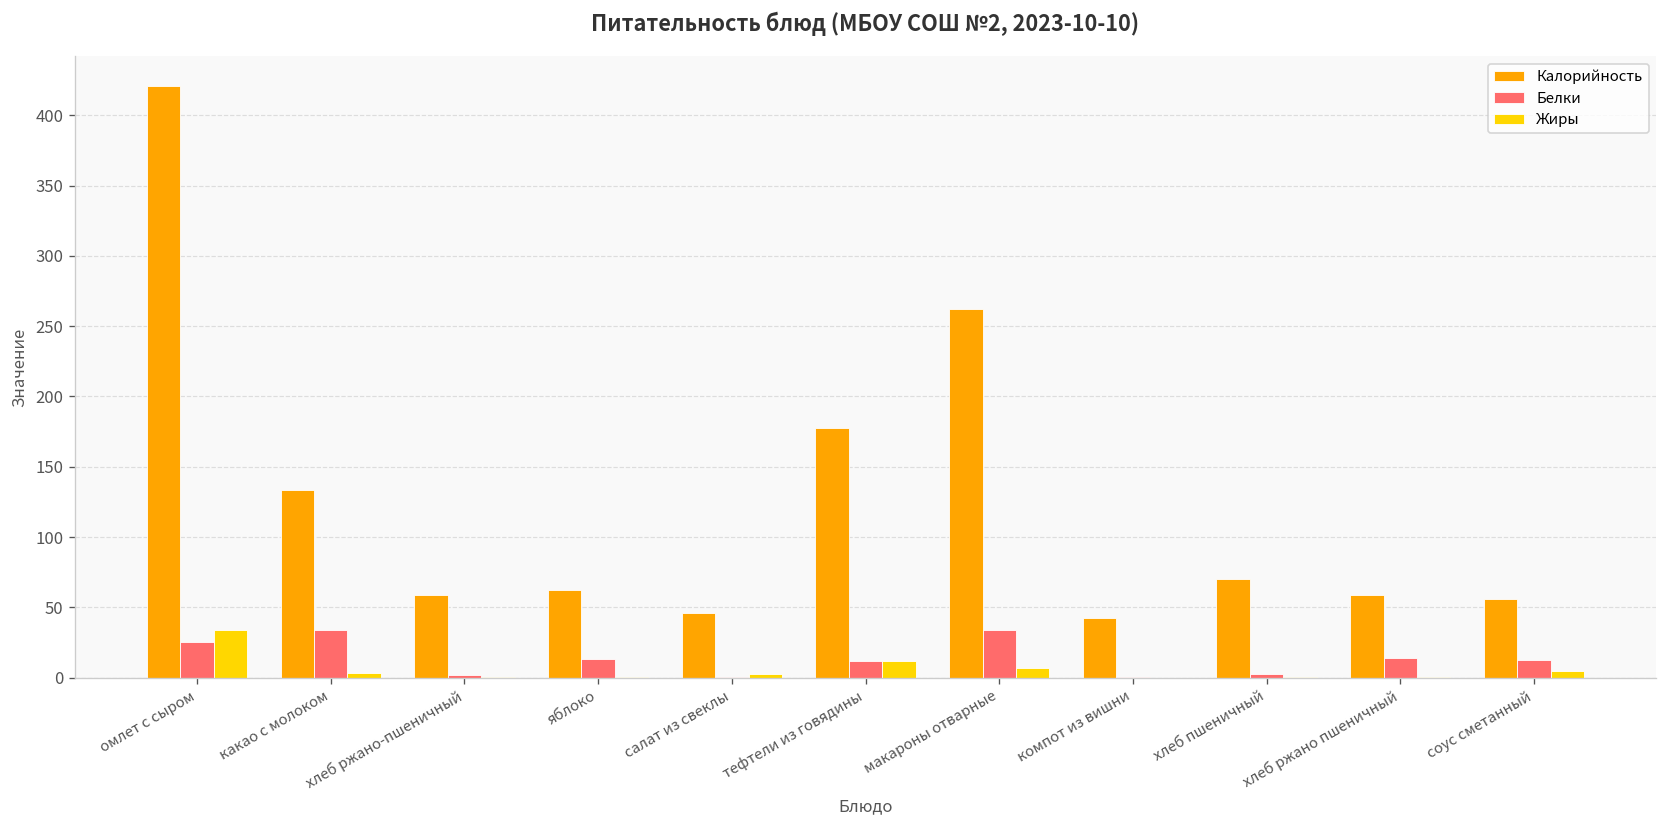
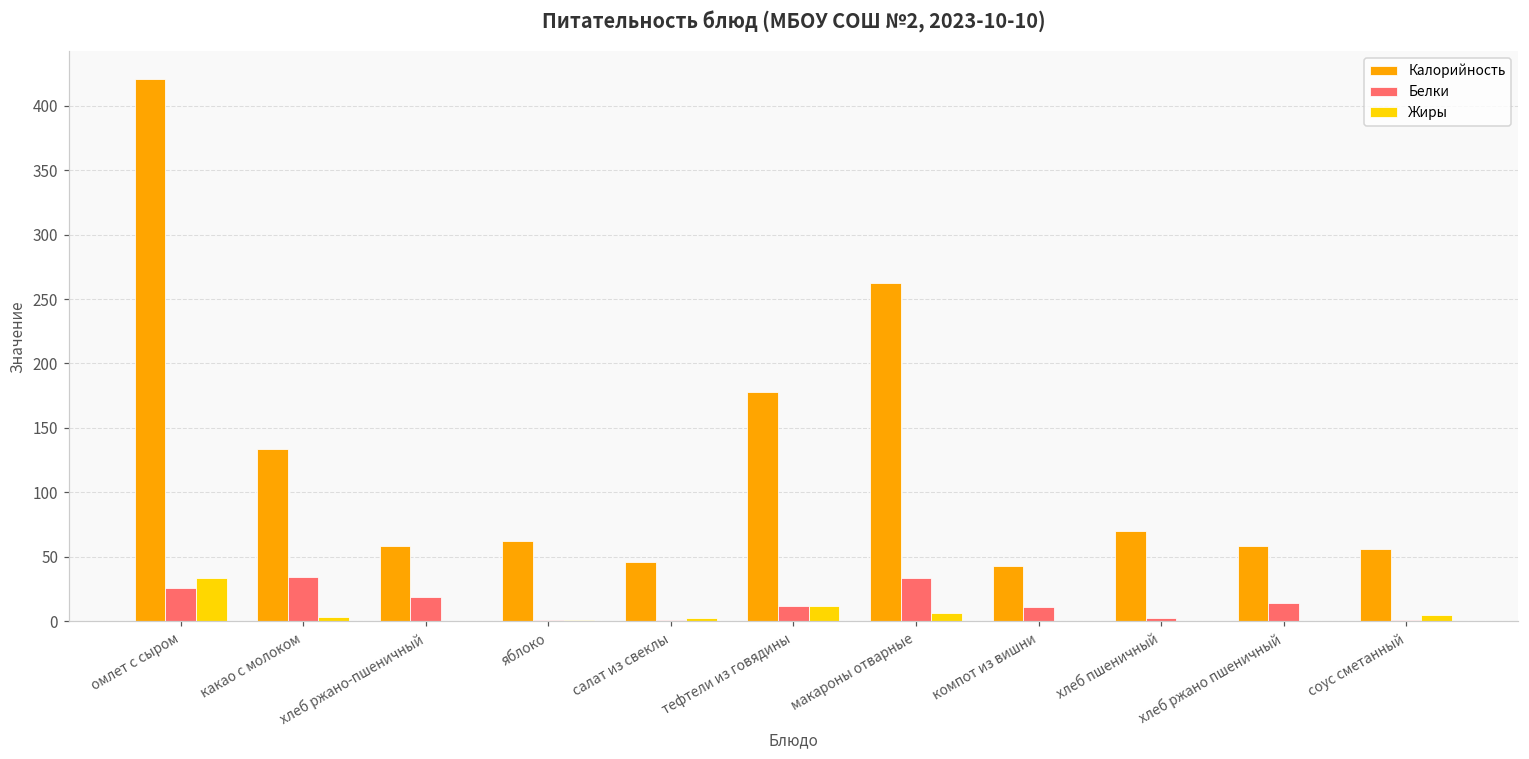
  {
    "Белки": {
      "омлет с сыром": 25,
      "какао с молоком": 34,
-     "хлеб ржано-пшеничный": 2,
-     "яблоко": 13,
+     "хлеб ржано-пшеничный": 19,
+     "яблоко": 1,
      "тефтели из говядины": 12,
      "макароны отварные": 34,
-     "компот из вишни": 0,
+     "компот из вишни": 11,
      "хлеб пшеничный": 2,
      "хлеб ржано пшеничный": 14,
-     "соус сметанный": 13
+     "соус сметанный": 1
    }
  }
